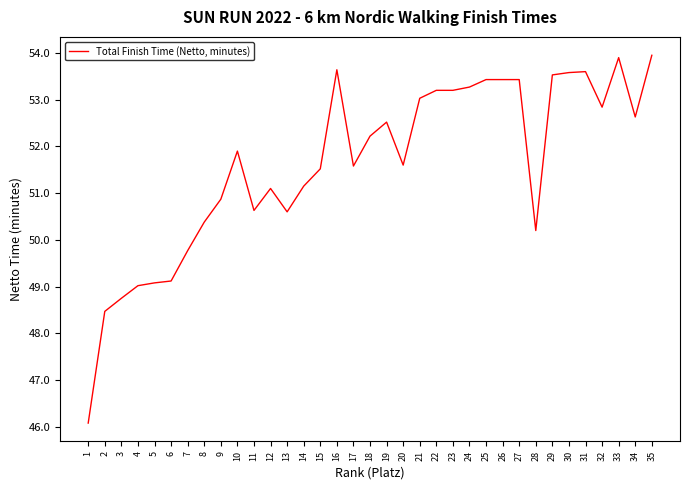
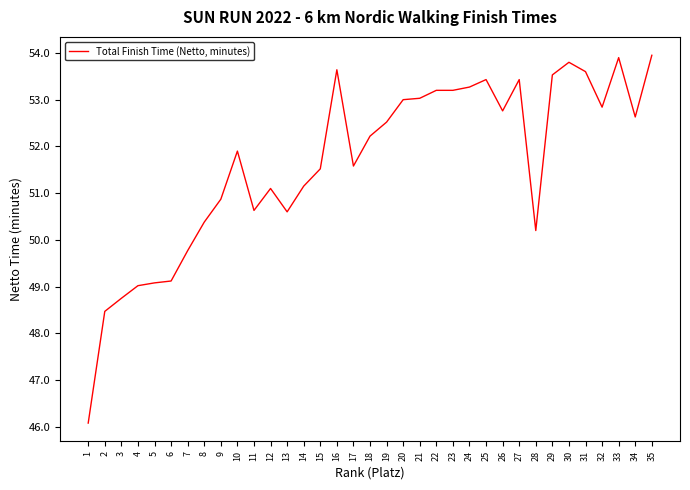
  {
    "1": 46.1,
    "2": 48.5,
    "3": 48.8,
    "4": 49.0,
    "5": 49.1,
    "6": 49.1,
    "7": 49.8,
    "8": 50.4,
    "9": 50.9,
    "10": 51.9,
    "11": 50.6,
    "12": 51.1,
    "13": 50.6,
    "14": 51.2,
    "15": 51.5,
    "16": 53.6,
    "17": 51.6,
    "18": 52.2,
    "19": 52.5,
-   "20": 51.6,
+   "20": 53.0,
    "21": 53.0,
    "22": 53.2,
    "23": 53.2,
    "24": 53.3,
    "25": 53.4,
-   "26": 53.4,
+   "26": 52.8,
    "27": 53.4,
    "28": 50.2,
    "29": 53.5,
-   "30": 53.6,
+   "30": 53.8,
    "31": 53.6,
    "32": 52.8,
    "33": 53.9,
    "34": 52.6,
    "35": 54.0
  }
